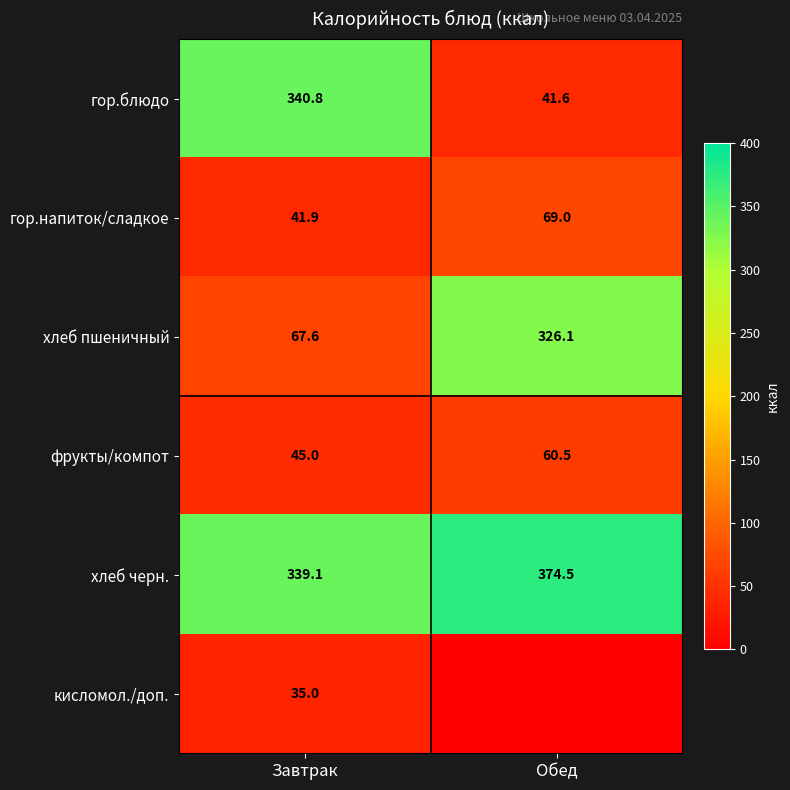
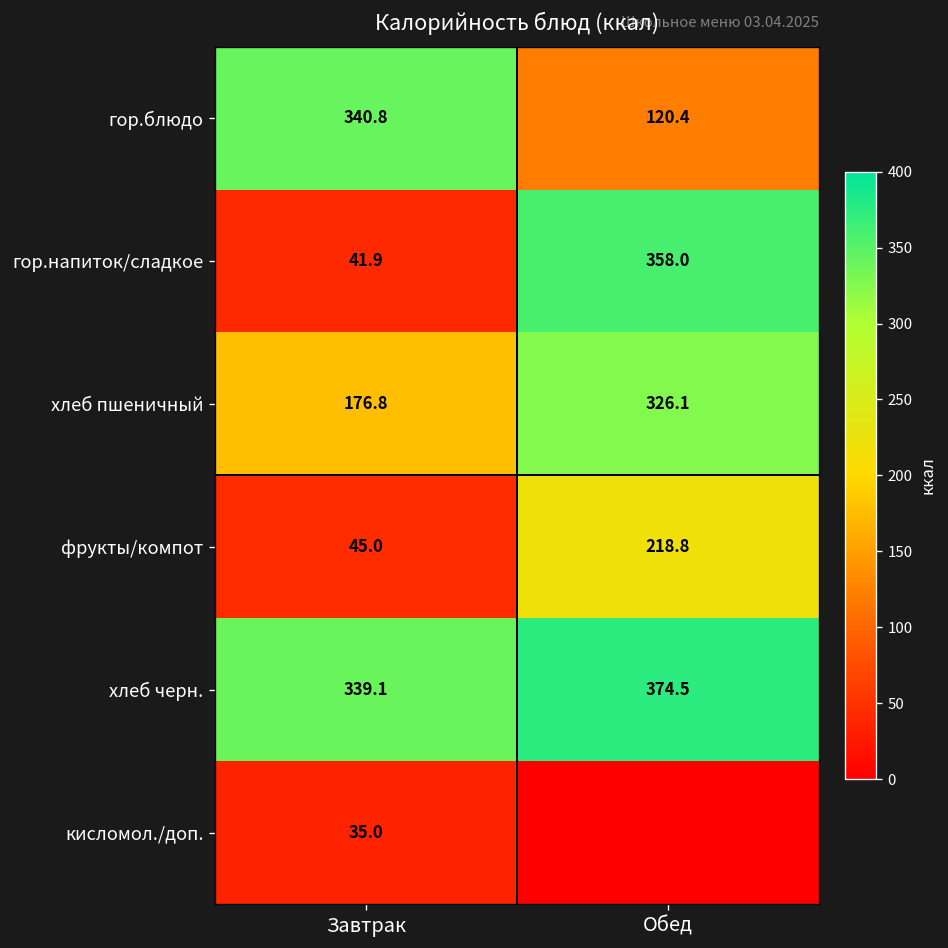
  {
    "гор.блюдо": {
      "Завтрак": 340.8,
-     "Обед": 41.6
+     "Обед": 120.4
    },
    "гор.напиток/сладкое": {
      "Завтрак": 41.9,
-     "Обед": 69.0
+     "Обед": 358.0
    },
    "хлеб пшеничный": {
-     "Завтрак": 67.6,
+     "Завтрак": 176.8,
      "Обед": 326.1
    },
    "фрукты/компот": {
      "Завтрак": 45.0,
-     "Обед": 60.5
+     "Обед": 218.8
    },
    "хлеб черн.": {
      "Завтрак": 339.1,
      "Обед": 374.5
    },
    "кисломол./доп.": {
      "Завтрак": 35.0
    }
  }
